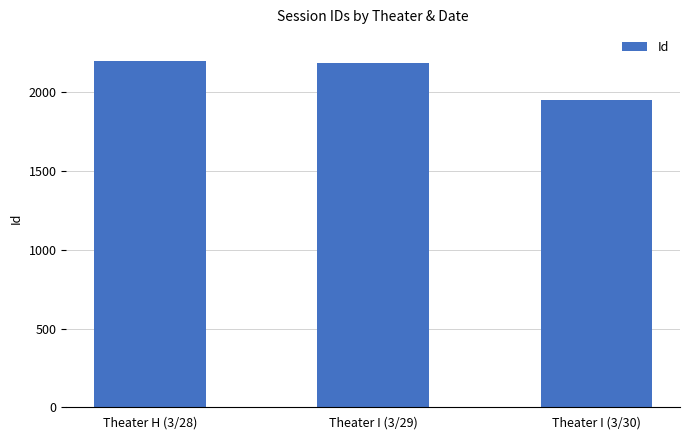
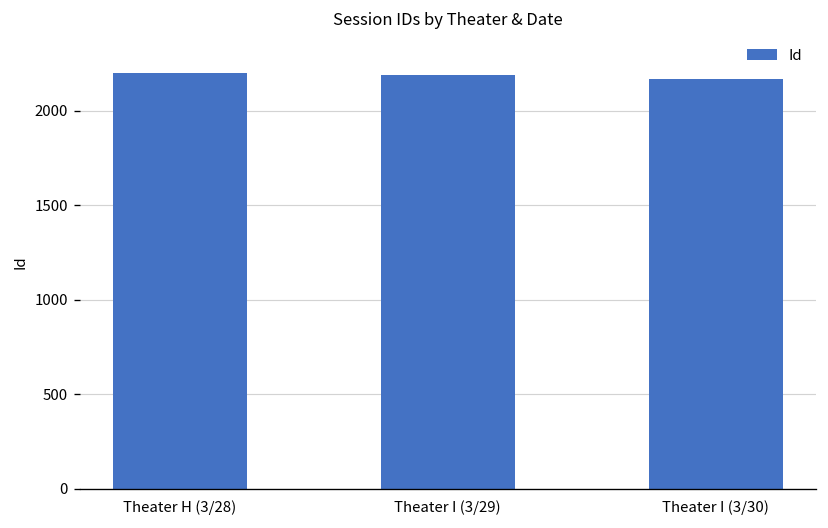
  {
    "Theater H (3/28)": 2200,
    "Theater I (3/29)": 2190,
-   "Theater I (3/30)": 1950
+   "Theater I (3/30)": 2170
  }
